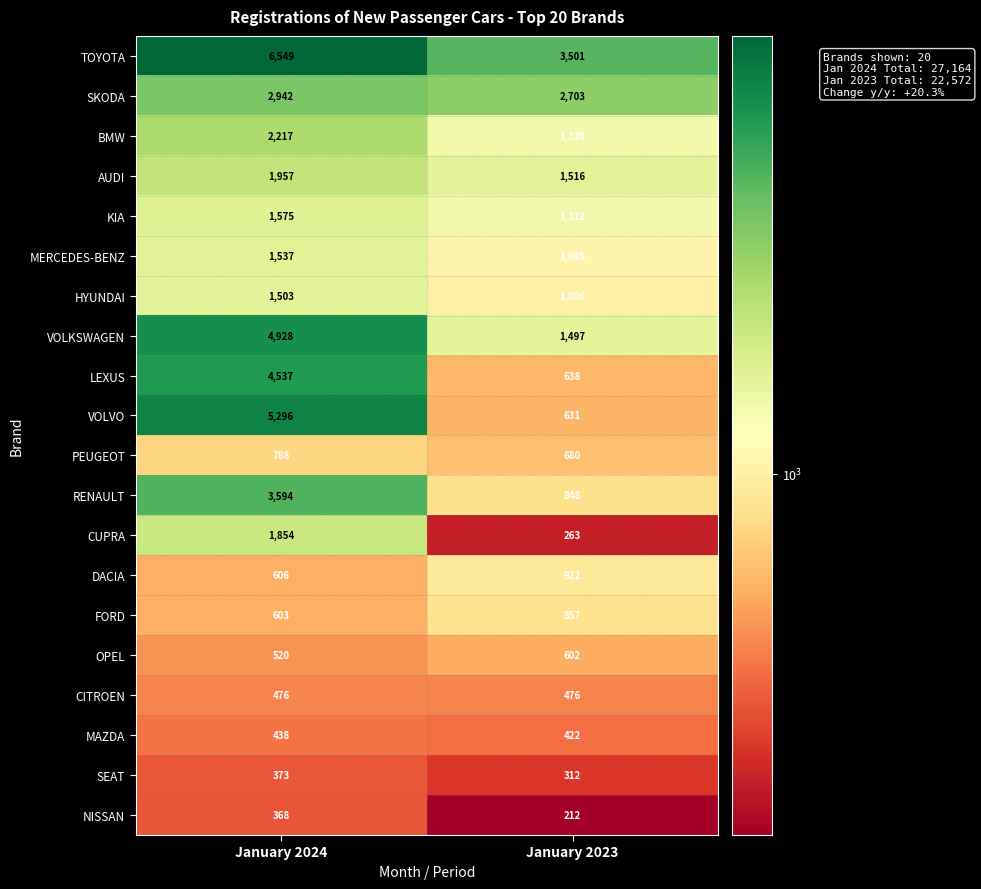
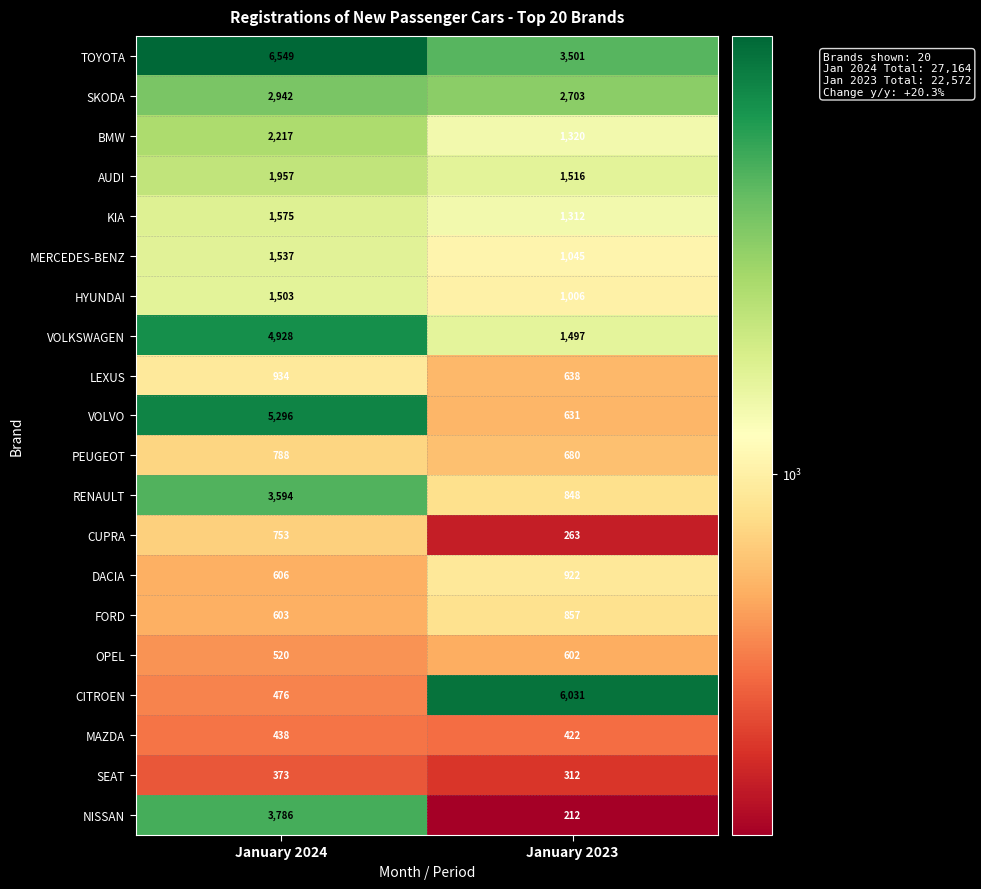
  {
    "TOYOTA": {
      "January 2024": "6,549",
      "January 2023": "3,501"
    },
    "SKODA": {
      "January 2024": "2,942",
      "January 2023": "2,703"
    },
    "BMW": {
      "January 2024": "2,217",
      "January 2023": "1,320"
    },
    "AUDI": {
      "January 2024": "1,957",
      "January 2023": "1,516"
    },
    "KIA": {
      "January 2024": "1,575",
      "January 2023": "1,312"
    },
    "MERCEDES-BENZ": {
      "January 2024": "1,537",
      "January 2023": "1,045"
    },
    "HYUNDAI": {
      "January 2024": "1,503",
      "January 2023": "1,006"
    },
    "VOLKSWAGEN": {
      "January 2024": "4,928",
      "January 2023": "1,497"
    },
    "LEXUS": {
-     "January 2024": "4,537",
+     "January 2024": "934",
      "January 2023": "638"
    },
    "VOLVO": {
      "January 2024": "5,296",
      "January 2023": "631"
    },
    "PEUGEOT": {
      "January 2024": "788",
      "January 2023": "680"
    },
    "RENAULT": {
      "January 2024": "3,594",
      "January 2023": "848"
    },
    "CUPRA": {
-     "January 2024": "1,854",
+     "January 2024": "753",
      "January 2023": "263"
    },
    "DACIA": {
      "January 2024": "606",
      "January 2023": "922"
    },
    "FORD": {
      "January 2024": "603",
      "January 2023": "857"
    },
    "OPEL": {
      "January 2024": "520",
      "January 2023": "602"
    },
    "CITROEN": {
      "January 2024": "476",
-     "January 2023": "476"
+     "January 2023": "6,031"
    },
    "MAZDA": {
      "January 2024": "438",
      "January 2023": "422"
    },
    "SEAT": {
      "January 2024": "373",
      "January 2023": "312"
    },
    "NISSAN": {
-     "January 2024": "368",
+     "January 2024": "3,786",
      "January 2023": "212"
    }
  }
